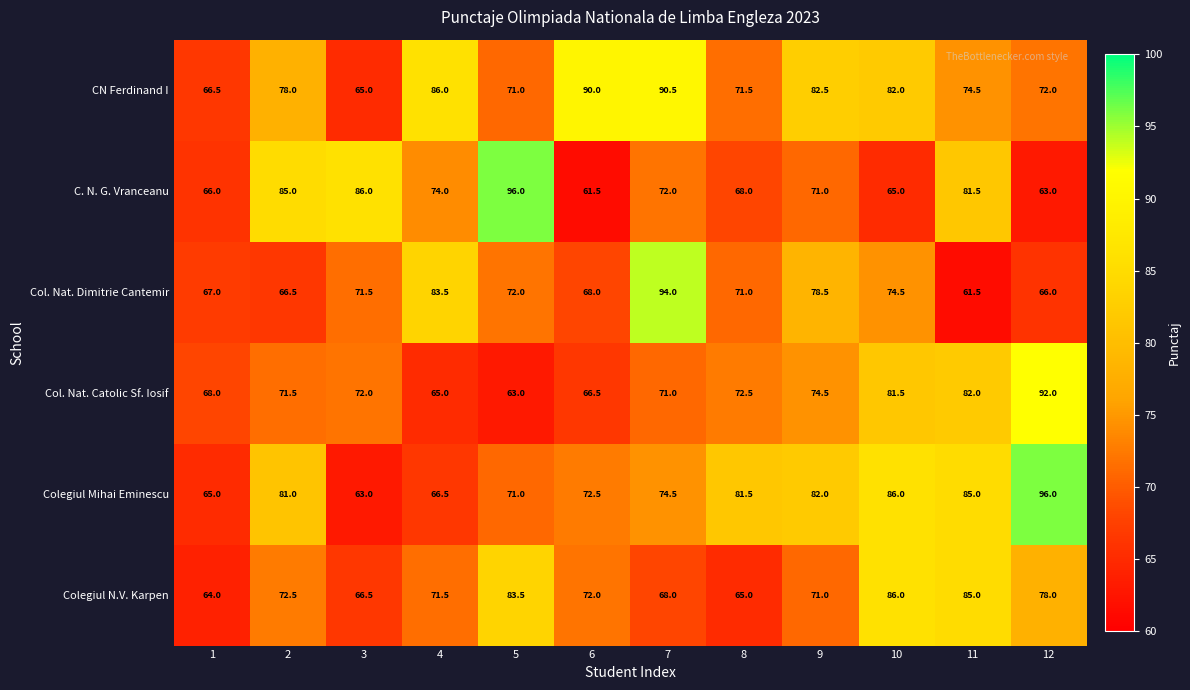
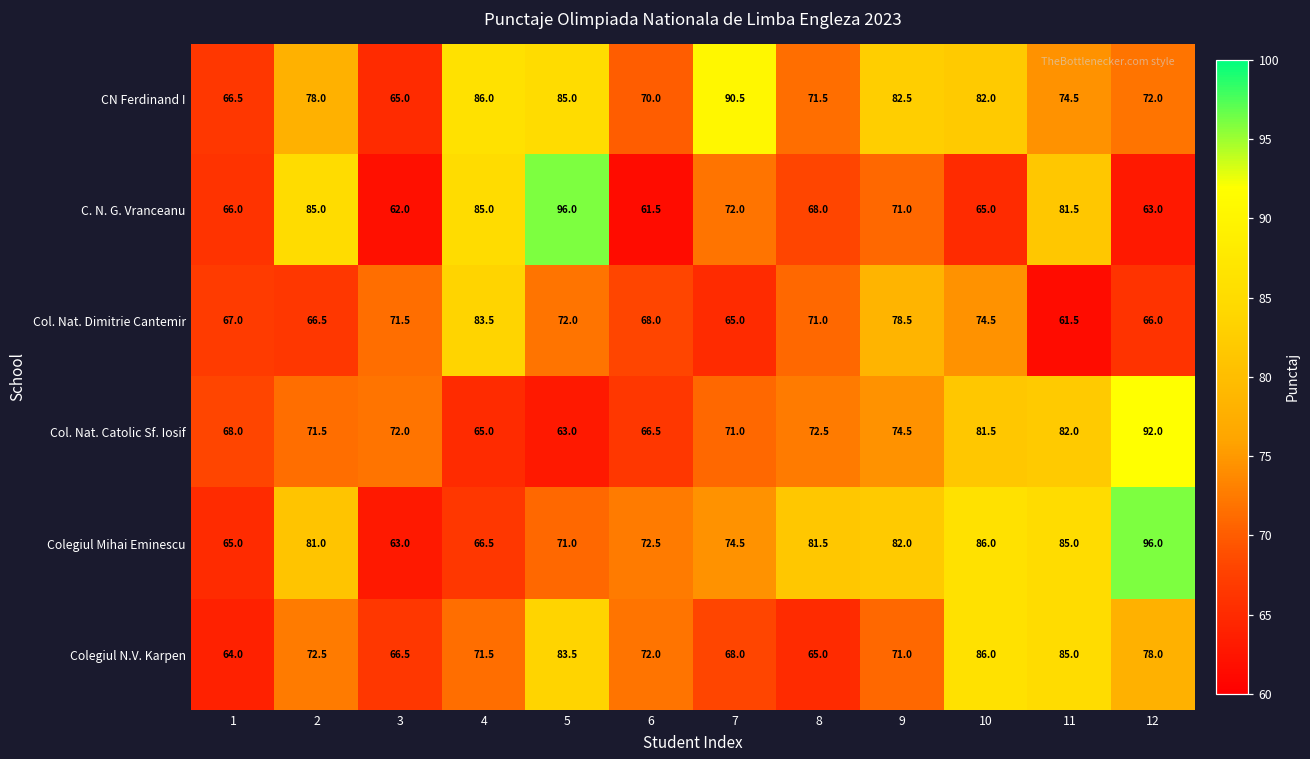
  {
    "CN Ferdinand I": {
      "1": 66.5,
      "2": 78.0,
      "3": 65.0,
      "4": 86.0,
-     "5": 71.0,
-     "6": 90.0,
+     "5": 85.0,
+     "6": 70.0,
      "7": 90.5,
      "8": 71.5,
      "9": 82.5,
      "10": 82.0,
      "12": 72.0
    },
    "C. N. G. Vranceanu": {
      "1": 66.0,
      "2": 85.0,
-     "3": 86.0,
-     "4": 74.0,
+     "3": 62.0,
+     "4": 85.0,
      "5": 96.0,
      "6": 61.5,
      "7": 72.0,
      "8": 68.0,
      "9": 71.0,
      "10": 65.0,
      "11": 81.5,
      "12": 63.0
    },
    "Col. Nat. Dimitrie Cantemir": {
      "1": 67.0,
      "2": 66.5,
      "3": 71.5,
      "4": 83.5,
      "5": 72.0,
      "6": 68.0,
-     "7": 94.0,
+     "7": 65.0,
      "8": 71.0,
      "9": 78.5,
      "10": 74.5,
      "11": 61.5,
      "12": 66.0
    },
    "Col. Nat. Catolic Sf. Iosif": {
      "1": 68.0,
      "2": 71.5,
      "3": 72.0,
      "4": 65.0,
      "5": 63.0,
      "6": 66.5,
      "7": 71.0,
      "8": 72.5,
      "9": 74.5,
      "10": 81.5,
      "11": 82.0,
      "12": 92.0
    },
    "Colegiul Mihai Eminescu": {
      "1": 65.0,
      "2": 81.0,
      "3": 63.0,
      "4": 66.5,
      "5": 71.0,
      "6": 72.5,
      "7": 74.5,
      "8": 81.5,
      "9": 82.0,
      "10": 86.0,
      "11": 85.0,
      "12": 96.0
    },
    "Colegiul N.V. Karpen": {
      "1": 64.0,
      "2": 72.5,
      "3": 66.5,
      "4": 71.5,
      "5": 83.5,
      "6": 72.0,
      "7": 68.0,
      "8": 65.0,
      "9": 71.0,
      "10": 86.0,
      "11": 85.0,
      "12": 78.0
    }
  }
